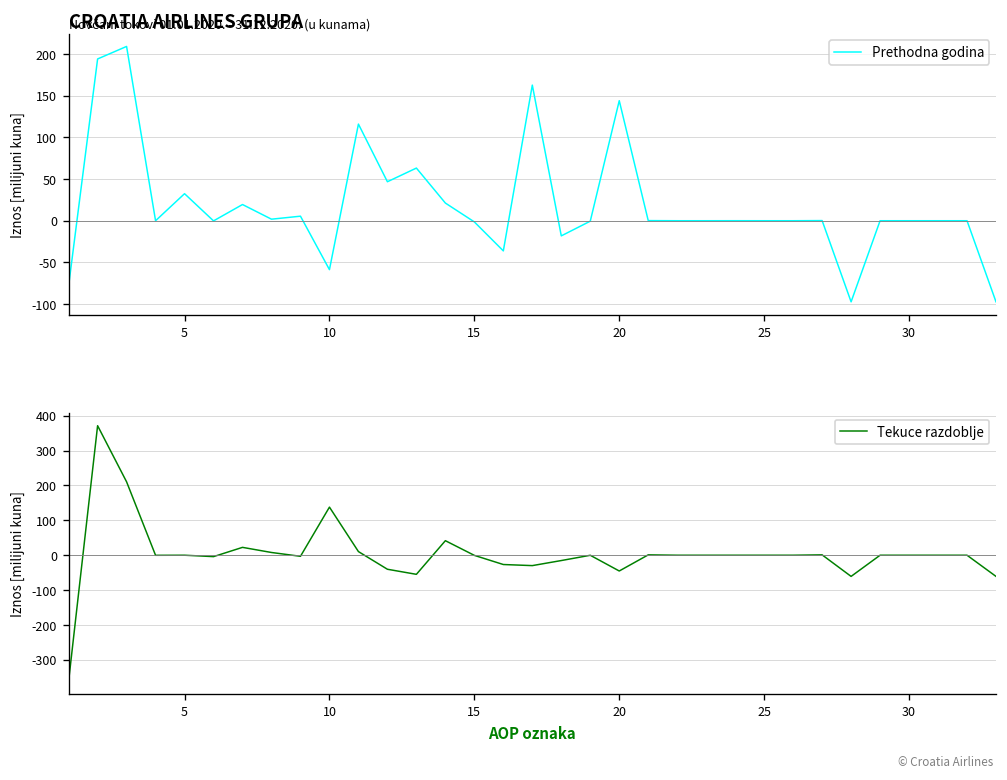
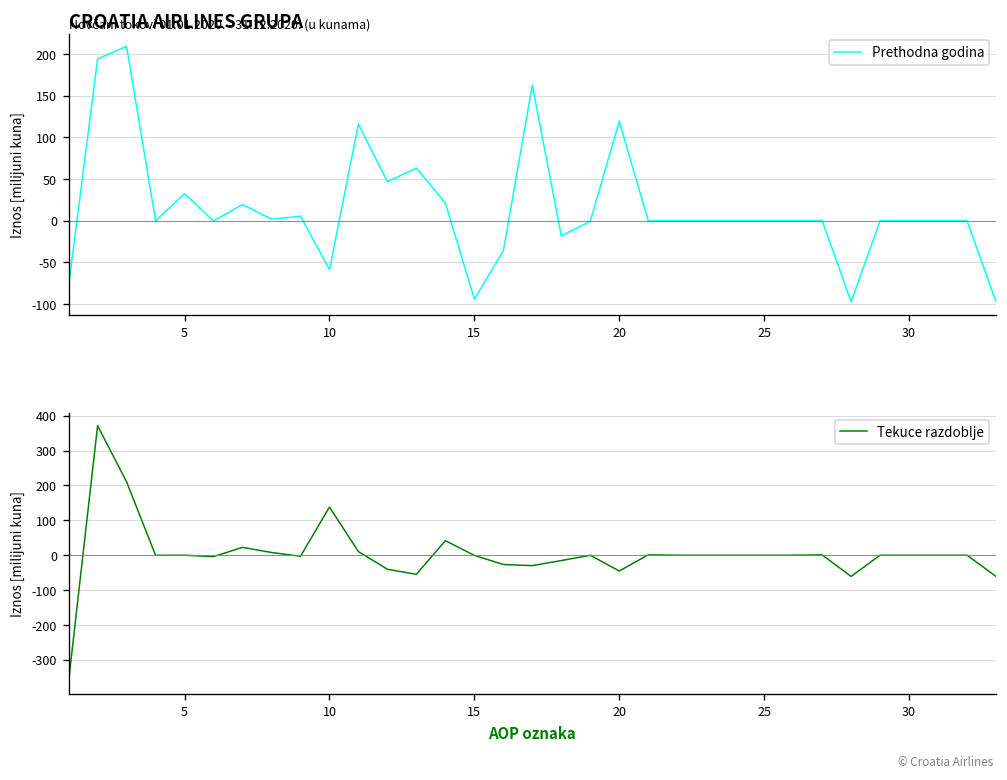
  {
    "CROATIA AIRLINES GRUPA": {
      "5": 30,
      "10": -60,
-     "15": 0,
-     "20": 140,
+     "15": -90,
+     "20": 120,
      "25": 0,
      "30": 0
    }
  }
